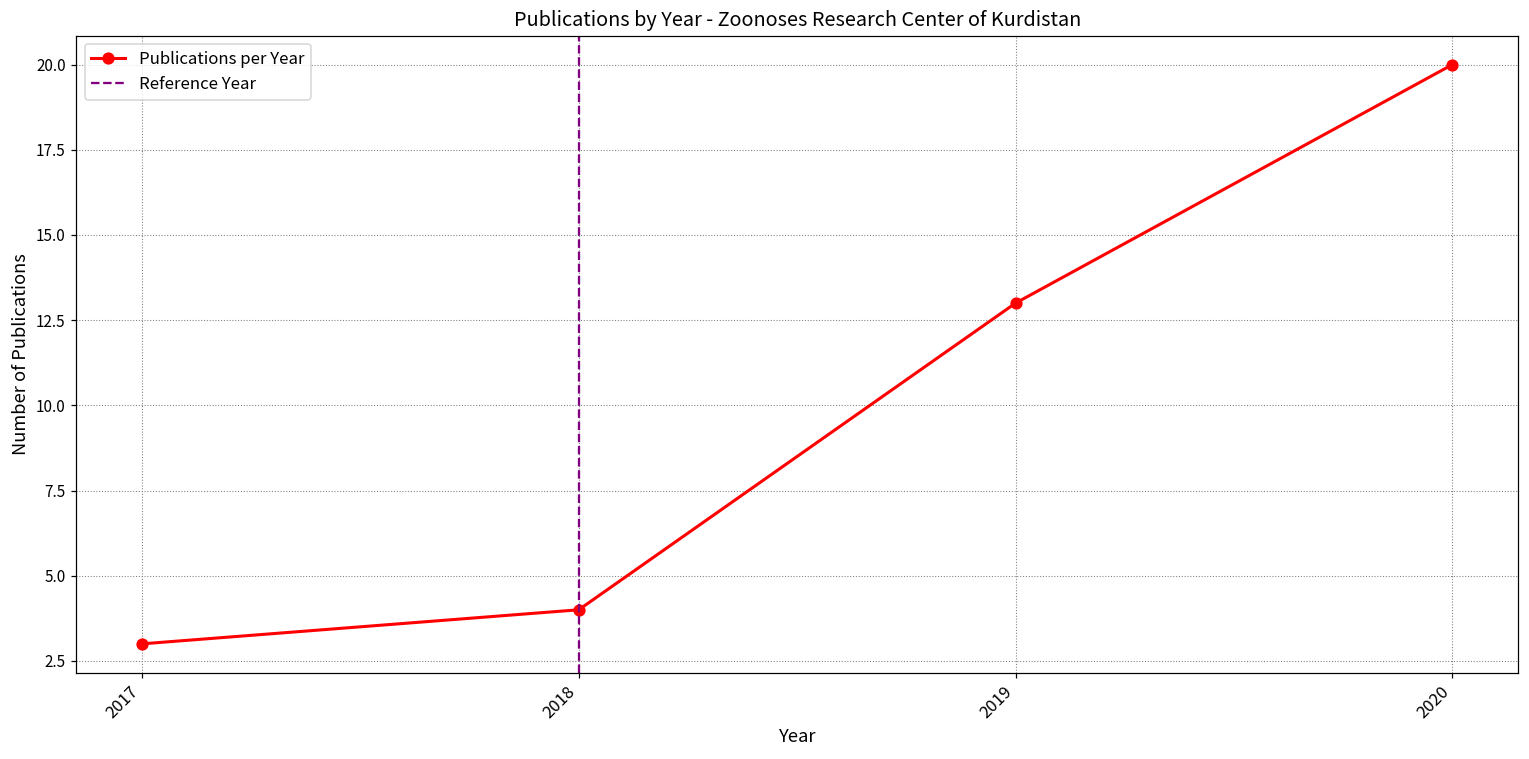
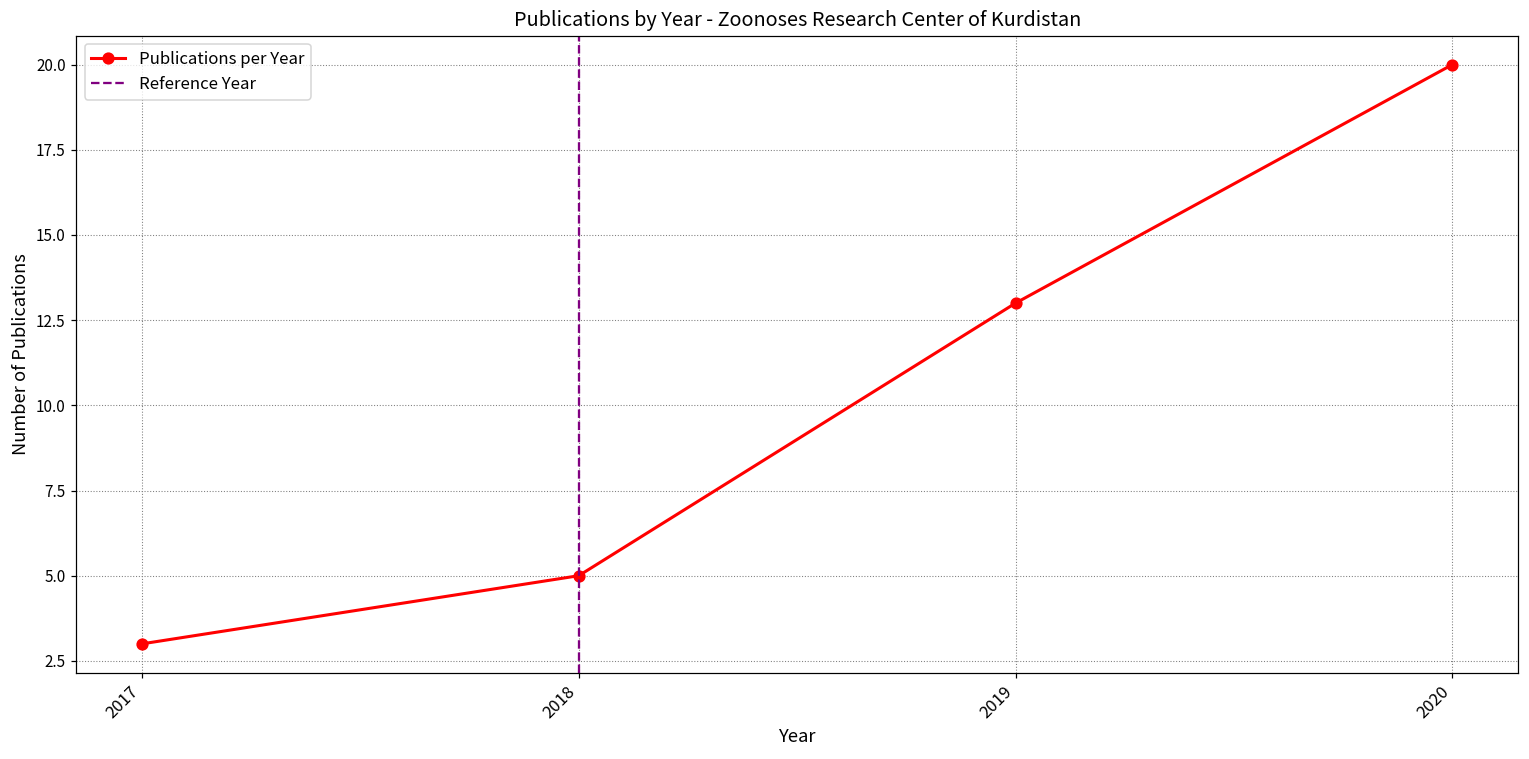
  {
    "2017": 3,
-   "2018": 4,
+   "2018": 5,
    "2019": 13,
    "2020": 20
  }
